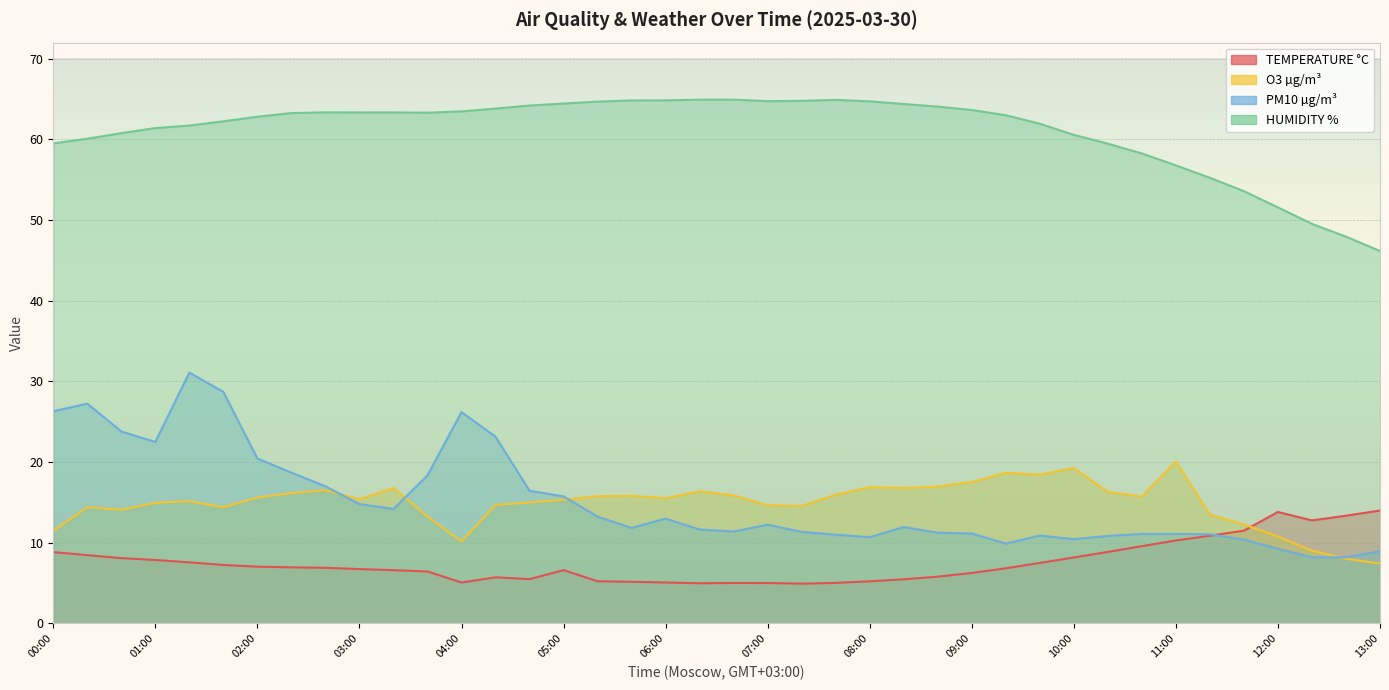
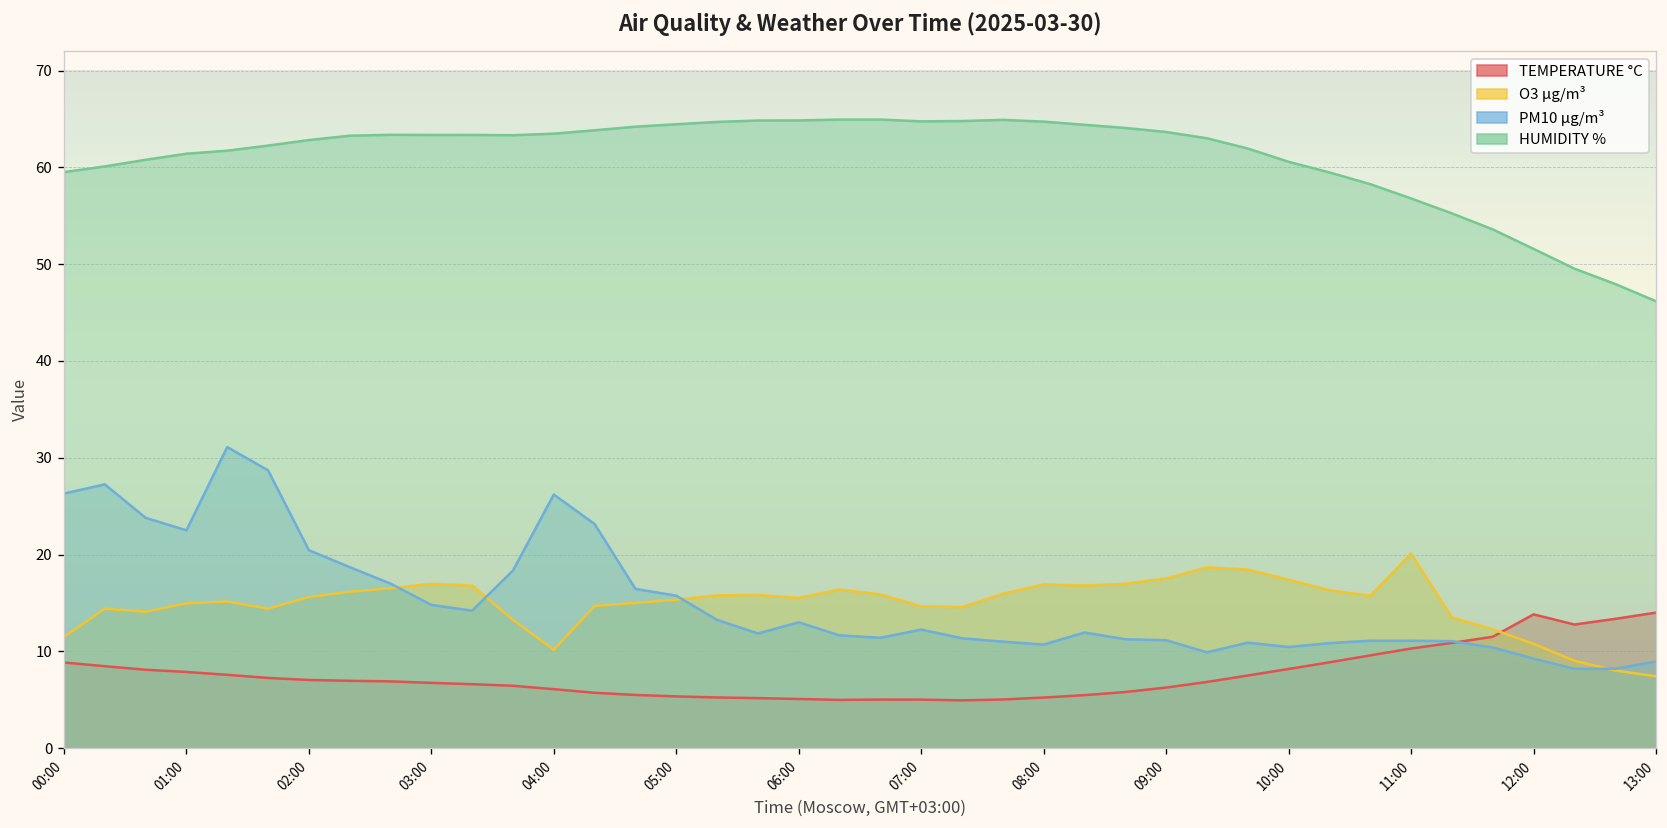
  {
    "TEMPERATURE °C": {
      "00:00": 9,
      "01:00": 8,
      "02:00": 7,
      "03:00": 7,
-     "04:00": 5,
-     "05:00": 7,
+     "04:00": 6,
+     "05:00": 5,
      "06:00": 5,
      "07:00": 5,
      "08:00": 5,
      "09:00": 6,
      "10:00": 8,
      "11:00": 10,
      "12:00": 14,
      "13:00": 14
    },
    "O3 µg/m³": {
      "00:00": 11,
      "01:00": 15,
      "02:00": 16,
-     "03:00": 15,
+     "03:00": 17,
      "04:00": 10,
      "05:00": 15,
      "06:00": 16,
      "07:00": 15,
      "08:00": 17,
      "09:00": 18,
-     "10:00": 19,
+     "10:00": 17,
      "11:00": 20,
      "12:00": 11,
      "13:00": 7
    }
  }
